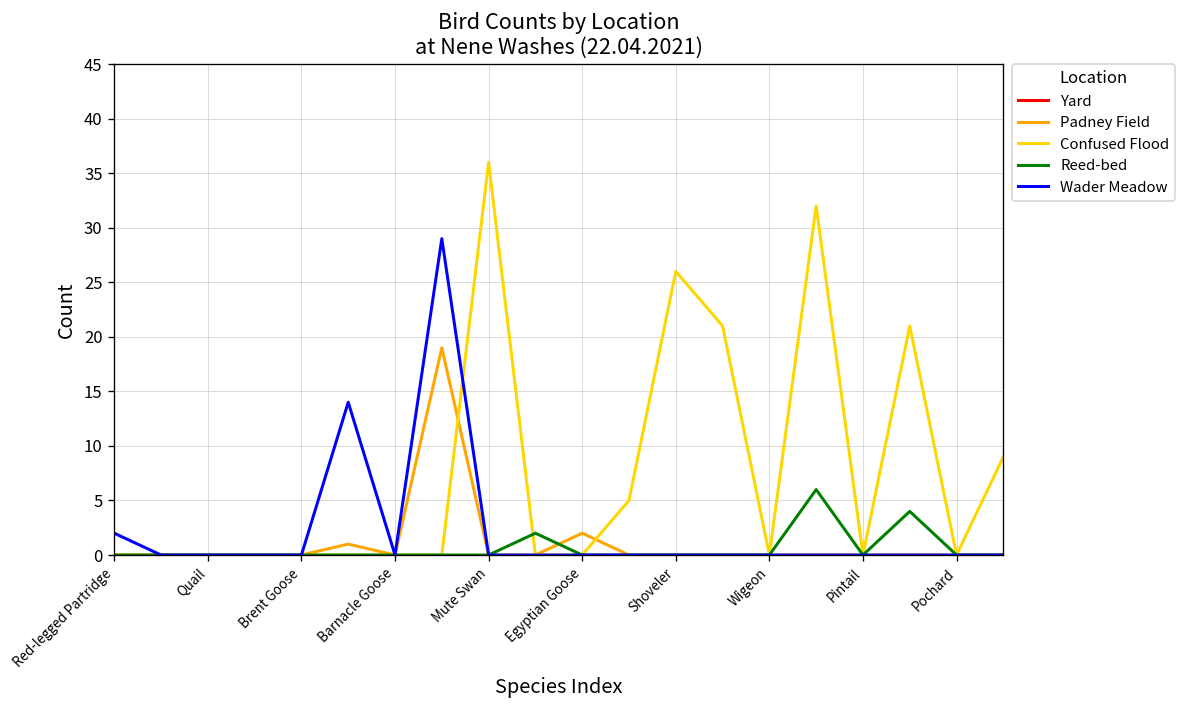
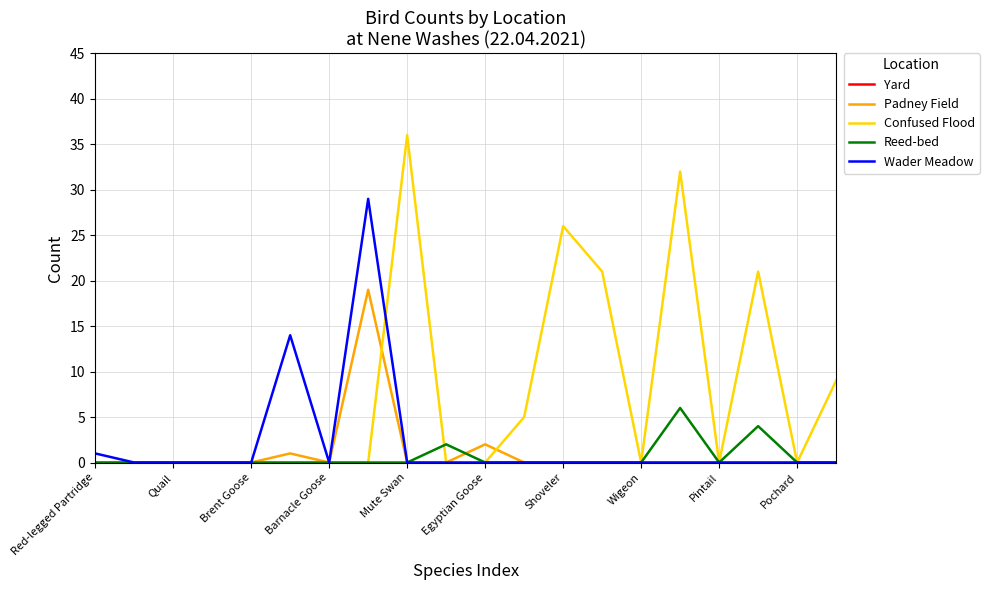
  {
    "Wader Meadow": {
-     "Red-legged Partridge": 2
+     "Red-legged Partridge": 1
    }
  }
